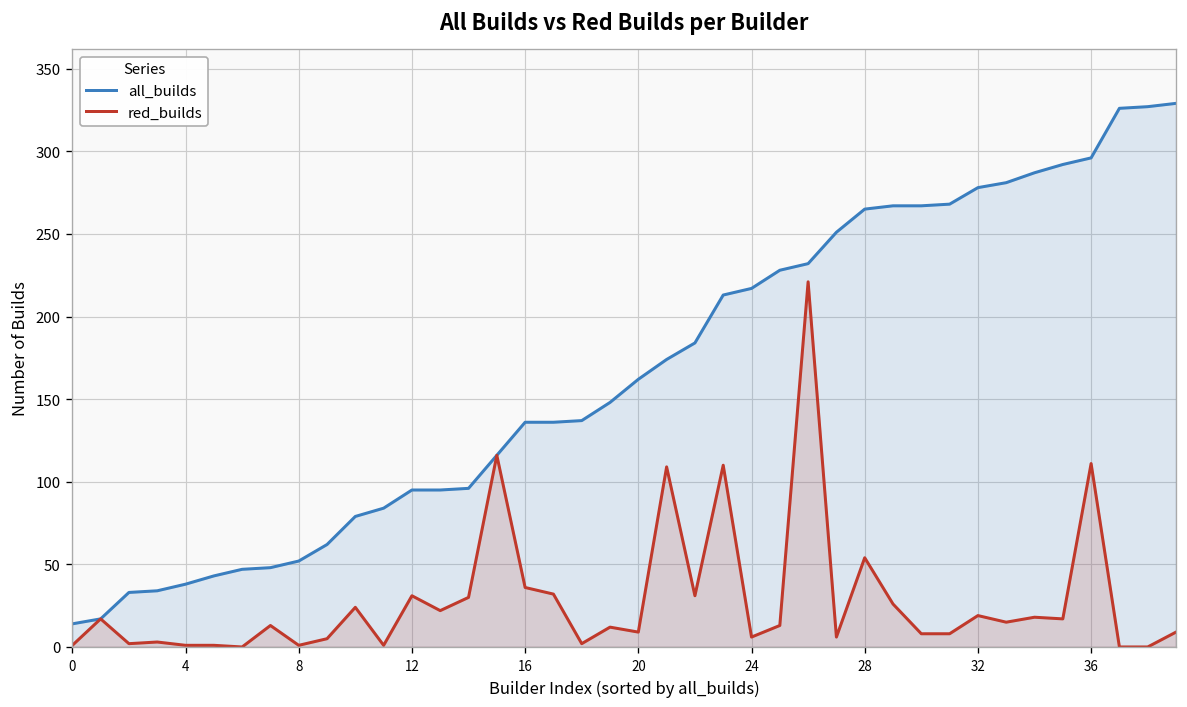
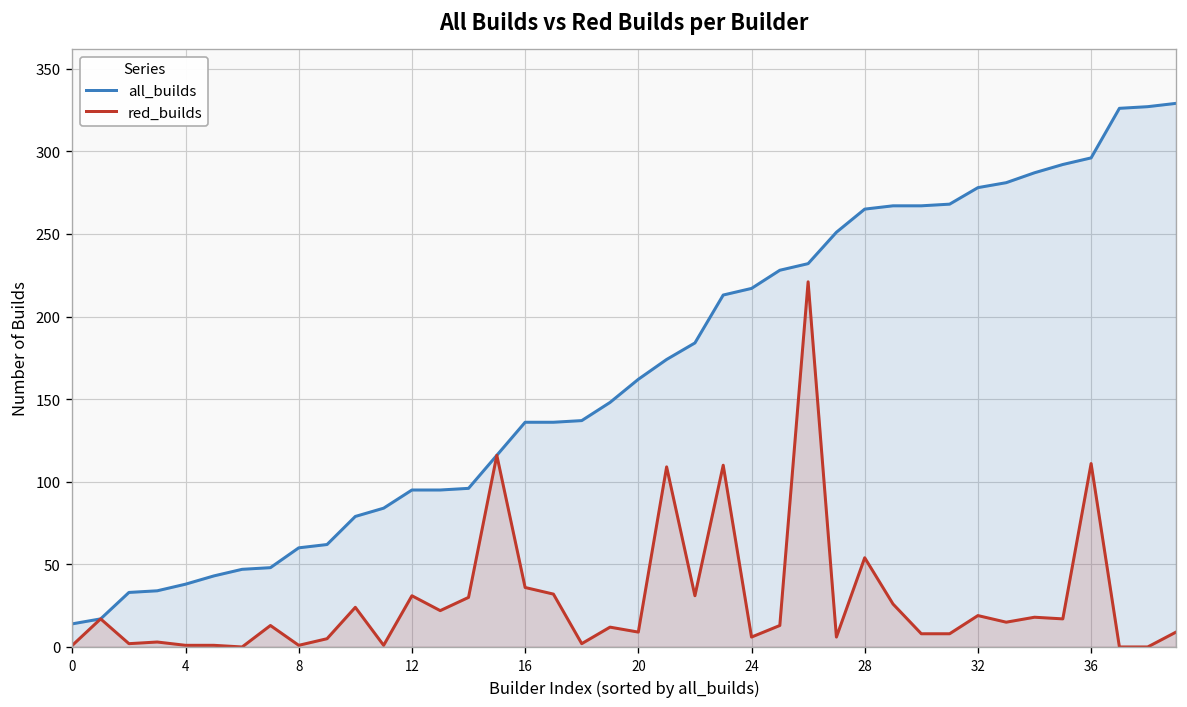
  {
    "all_builds": {
      "0": 14,
      "4": 38,
-     "8": 52,
+     "8": 60,
      "12": 95,
      "16": 136,
      "20": 162,
      "24": 217,
      "28": 265,
      "32": 278,
      "36": 296
    },
    "red_builds": {
      "0": 1,
      "4": 1,
      "8": 1,
      "12": 31,
      "16": 36,
      "20": 9,
      "24": 6,
      "28": 54,
      "32": 19,
      "36": 111
    }
  }
